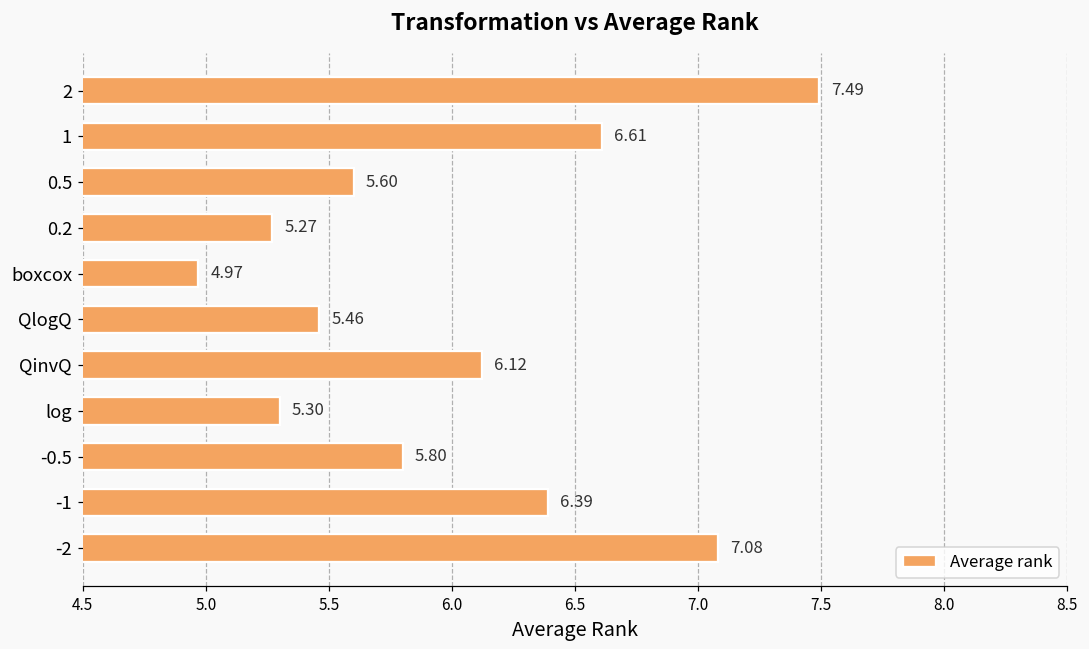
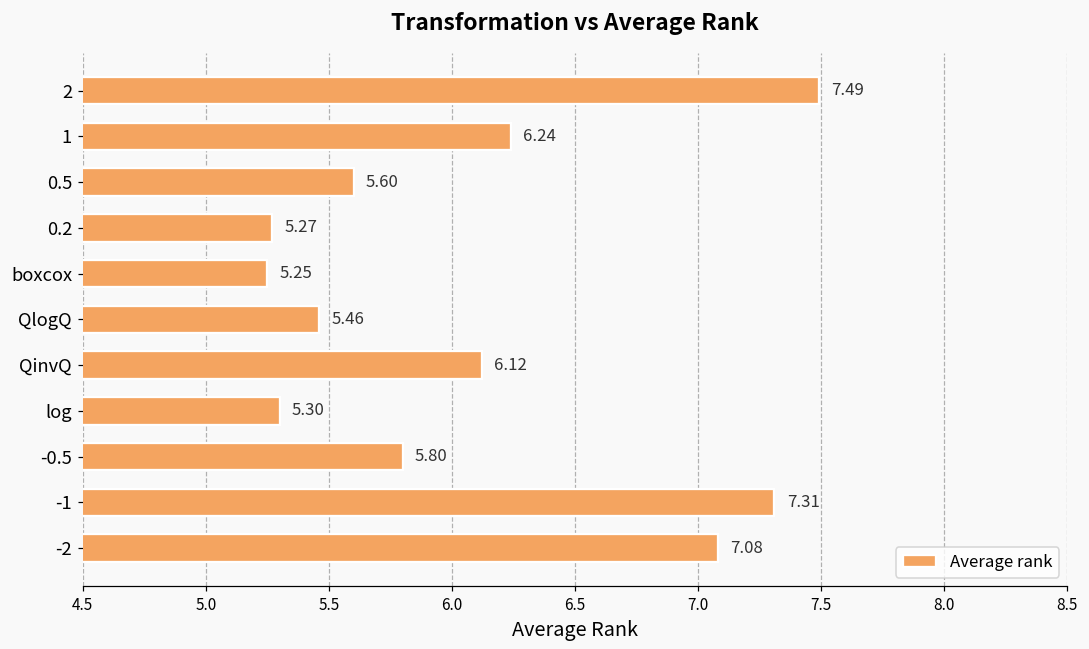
  {
    "2": 7.49,
-   "1": 6.61,
+   "1": 6.24,
    "0.5": 5.60,
    "0.2": 5.27,
-   "boxcox": 4.97,
+   "boxcox": 5.25,
    "QlogQ": 5.46,
    "QinvQ": 6.12,
    "log": 5.30,
    "-0.5": 5.80,
-   "-1": 6.39,
+   "-1": 7.31,
    "-2": 7.08
  }
